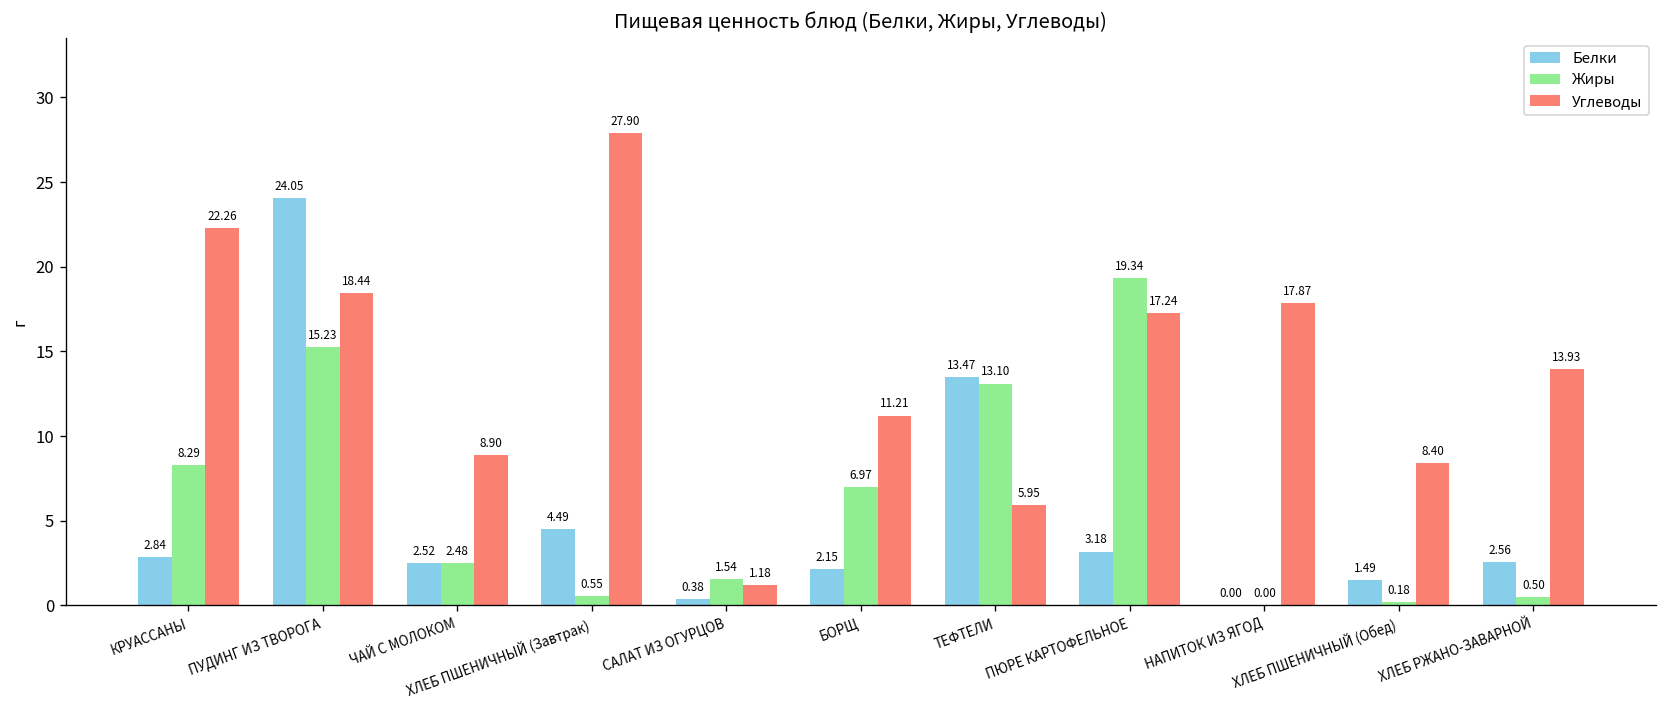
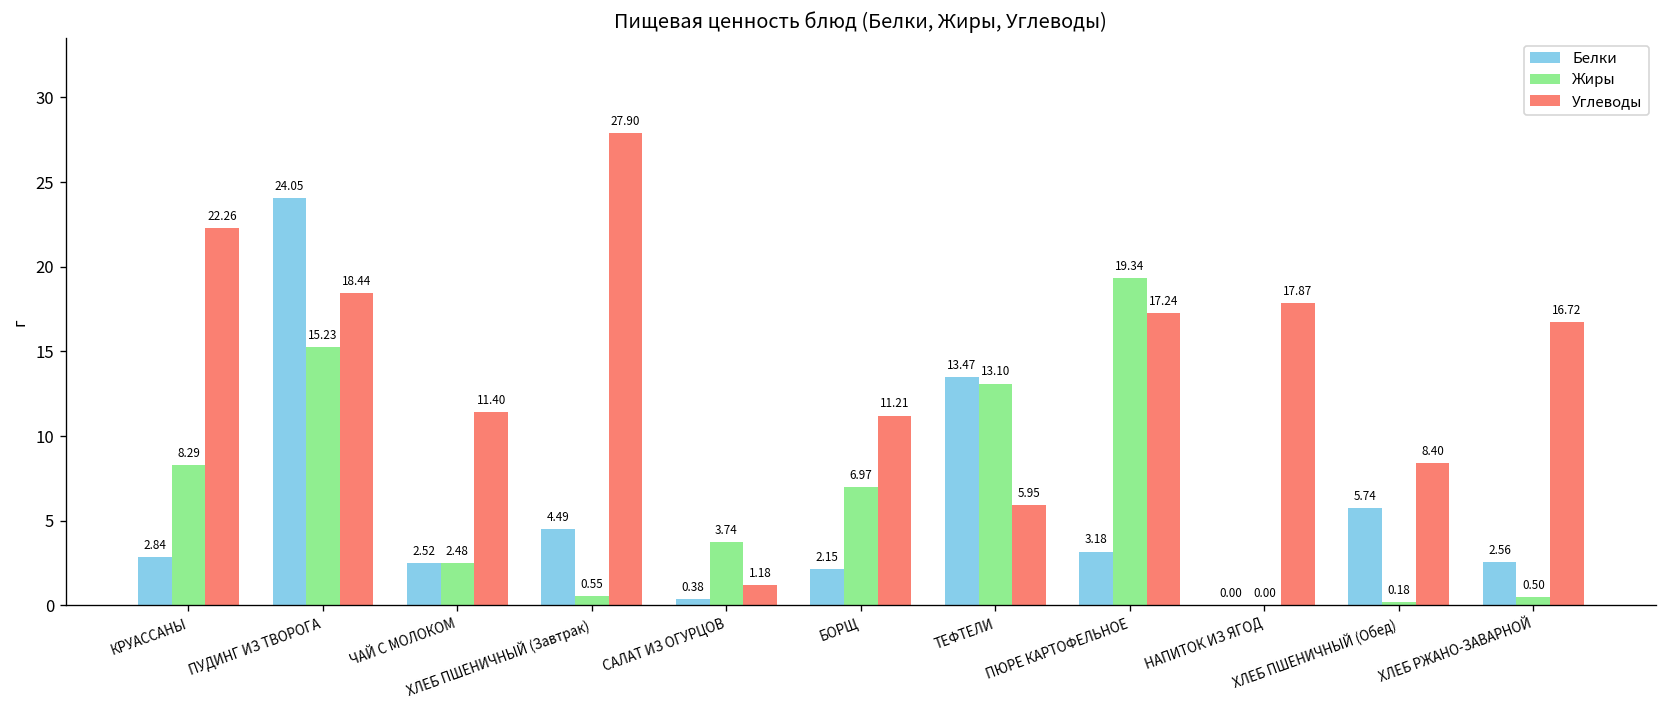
  {
    "Белки": {
      "КРУАССАНЫ": 2.84,
      "ПУДИНГ ИЗ ТВОРОГА": 24.05,
      "ЧАЙ С МОЛОКОМ": 2.52,
      "ХЛЕБ ПШЕНИЧНЫЙ (Завтрак)": 4.49,
      "САЛАТ ИЗ ОГУРЦОВ": 0.38,
      "БОРЩ": 2.15,
      "ТЕФТЕЛИ": 13.47,
      "ПЮРЕ КАРТОФЕЛЬНОЕ": 3.18,
      "НАПИТОК ИЗ ЯГОД": 0.00,
-     "ХЛЕБ ПШЕНИЧНЫЙ (Обед)": 1.49,
+     "ХЛЕБ ПШЕНИЧНЫЙ (Обед)": 5.74,
      "ХЛЕБ РЖАНО-ЗАВАРНОЙ": 2.56
    },
    "Жиры": {
      "КРУАССАНЫ": 8.29,
      "ПУДИНГ ИЗ ТВОРОГА": 15.23,
      "ЧАЙ С МОЛОКОМ": 2.48,
      "ХЛЕБ ПШЕНИЧНЫЙ (Завтрак)": 0.55,
-     "САЛАТ ИЗ ОГУРЦОВ": 1.54,
+     "САЛАТ ИЗ ОГУРЦОВ": 3.74,
      "БОРЩ": 6.97,
      "ТЕФТЕЛИ": 13.10,
      "ПЮРЕ КАРТОФЕЛЬНОЕ": 19.34,
      "НАПИТОК ИЗ ЯГОД": 0.00,
      "ХЛЕБ ПШЕНИЧНЫЙ (Обед)": 0.18,
      "ХЛЕБ РЖАНО-ЗАВАРНОЙ": 0.50
    },
    "Углеводы": {
      "КРУАССАНЫ": 22.26,
      "ПУДИНГ ИЗ ТВОРОГА": 18.44,
-     "ЧАЙ С МОЛОКОМ": 8.90,
+     "ЧАЙ С МОЛОКОМ": 11.40,
      "ХЛЕБ ПШЕНИЧНЫЙ (Завтрак)": 27.90,
      "САЛАТ ИЗ ОГУРЦОВ": 1.18,
      "БОРЩ": 11.21,
      "ТЕФТЕЛИ": 5.95,
      "ПЮРЕ КАРТОФЕЛЬНОЕ": 17.24,
      "НАПИТОК ИЗ ЯГОД": 17.87,
      "ХЛЕБ ПШЕНИЧНЫЙ (Обед)": 8.40,
-     "ХЛЕБ РЖАНО-ЗАВАРНОЙ": 13.93
+     "ХЛЕБ РЖАНО-ЗАВАРНОЙ": 16.72
    }
  }
